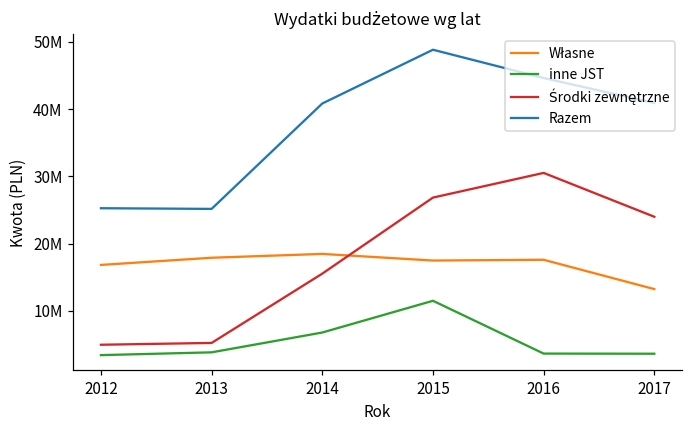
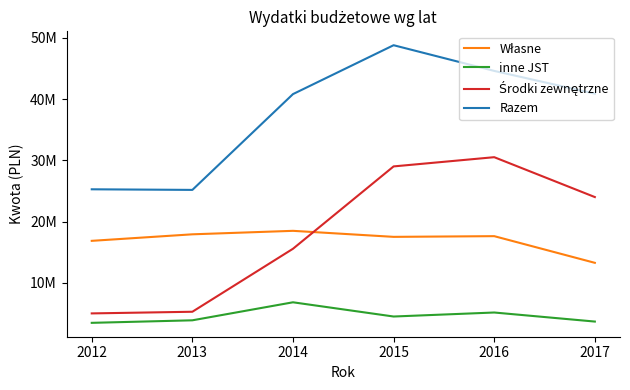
  {
    "Własne": {
      "2012": 17000000,
      "2013": 18000000,
      "2014": 18000000,
      "2015": 17000000,
      "2016": 18000000,
      "2017": 13000000
    },
    "inne JST": {
      "2012": 3000000,
      "2013": 4000000,
      "2014": 7000000,
-     "2015": 12000000,
-     "2016": 4000000,
+     "2015": 4000000,
+     "2016": 5000000,
      "2017": 4000000
    },
    "Środki zewnętrzne": {
      "2012": 5000000,
      "2013": 5000000,
      "2014": 16000000,
-     "2015": 27000000,
+     "2015": 29000000,
      "2016": 31000000,
      "2017": 24000000
    },
    "Razem": {
      "2012": 25000000,
      "2013": 25000000,
      "2014": 41000000,
      "2015": 49000000
    }
  }
